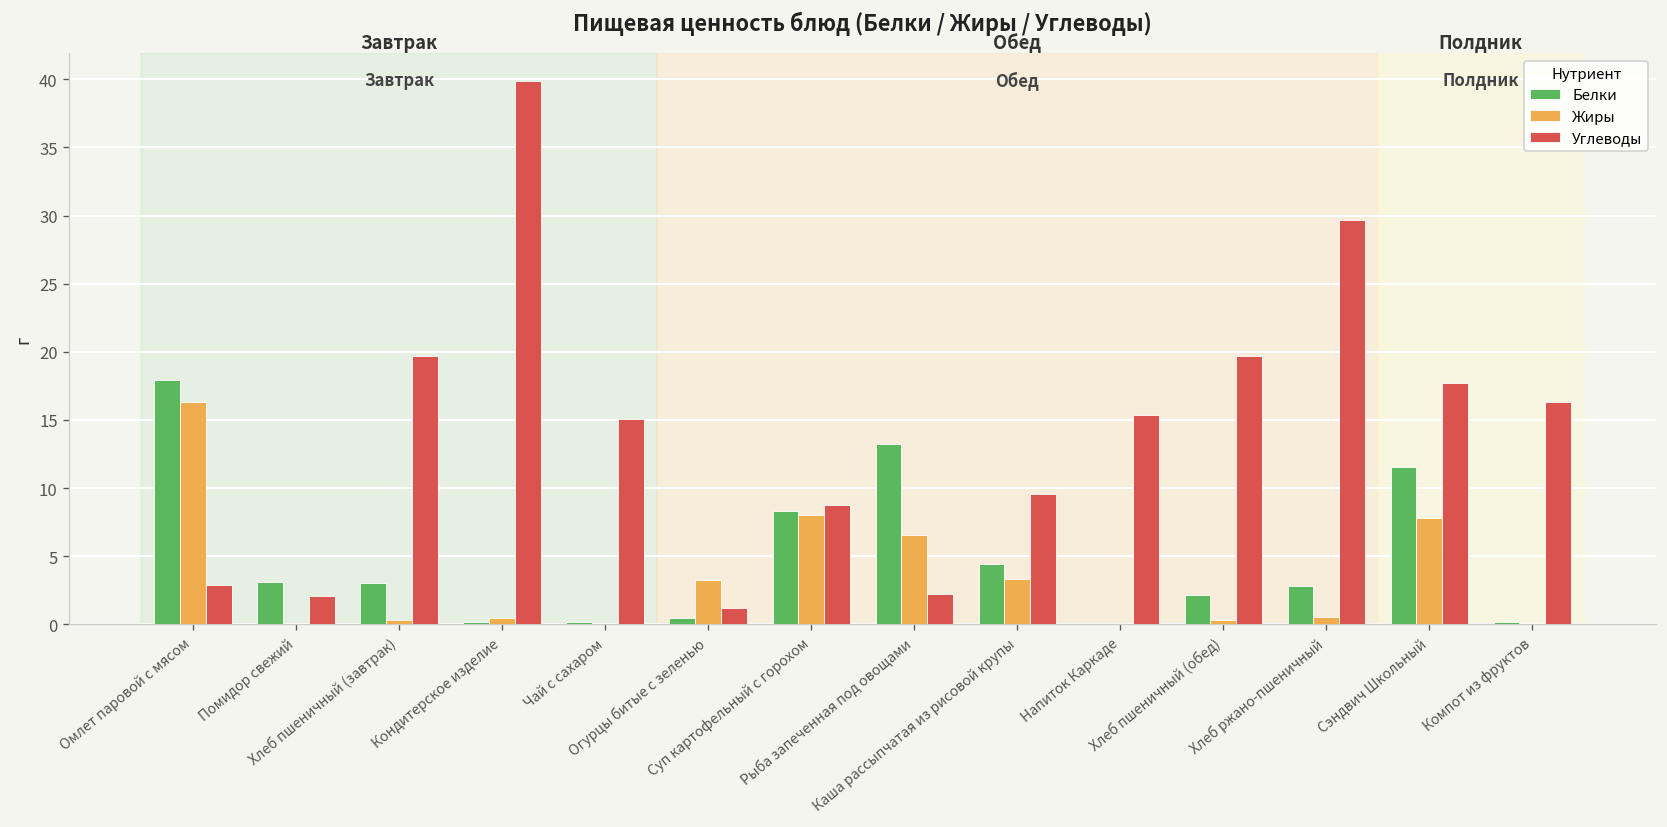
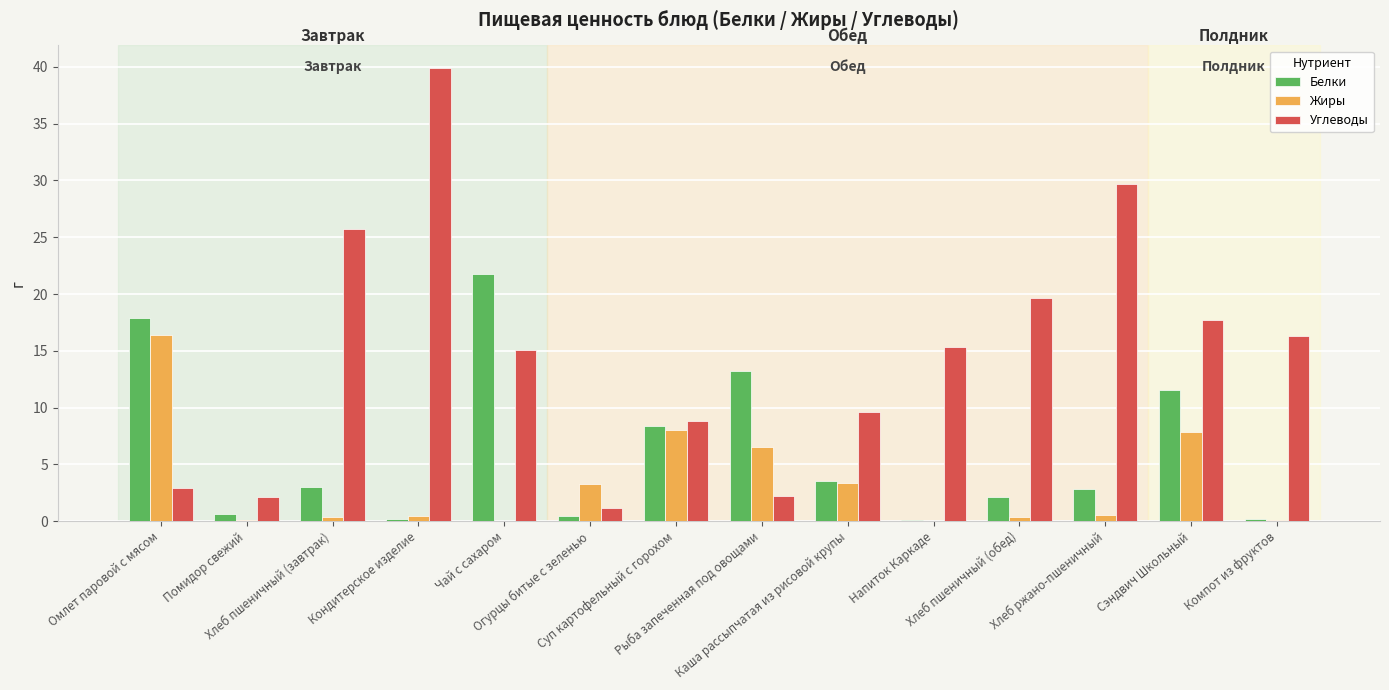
  {
    "Белки": {
      "Омлет паровой с мясом": 17.9,
-     "Помидор свежий": 3.1,
+     "Помидор свежий": 0.7,
      "Хлеб пшеничный (завтрак)": 3.0,
-     "Чай с сахаром": 0.2,
+     "Чай с сахаром": 21.8,
      "Огурцы битые с зеленью": 0.4,
      "Суп картофельный с горохом": 8.3,
      "Рыба запеченная под овощами": 13.2,
-     "Каша рассыпчатая из рисовой крупы": 4.4,
+     "Каша рассыпчатая из рисовой крупы": 3.5,
      "Хлеб пшеничный (обед)": 2.1,
      "Хлеб ржано-пшеничный": 2.8,
      "Сэндвич Школьный": 11.6
    },
    "Жиры": {
      "Омлет паровой с мясом": 16.4,
      "Хлеб пшеничный (завтрак)": 0.3,
      "Кондитерское изделие": 0.5,
      "Огурцы битые с зеленью": 3.2,
      "Суп картофельный с горохом": 8.1,
      "Рыба запеченная под овощами": 6.5,
      "Каша рассыпчатая из рисовой крупы": 3.4,
      "Напиток Каркаде": 0.0,
      "Хлеб пшеничный (обед)": 0.3,
      "Хлеб ржано-пшеничный": 0.6,
      "Сэндвич Школьный": 7.8
    },
    "Углеводы": {
      "Омлет паровой с мясом": 2.9,
      "Помидор свежий": 2.1,
-     "Хлеб пшеничный (завтрак)": 19.7,
+     "Хлеб пшеничный (завтрак)": 25.7,
      "Кондитерское изделие": 39.9,
      "Чай с сахаром": 15.0,
      "Огурцы битые с зеленью": 1.2,
      "Суп картофельный с горохом": 8.8,
      "Рыба запеченная под овощами": 2.2,
      "Каша рассыпчатая из рисовой крупы": 9.6,
      "Напиток Каркаде": 15.3,
      "Хлеб пшеничный (обед)": 19.7,
      "Хлеб ржано-пшеничный": 29.7,
      "Сэндвич Школьный": 17.7,
      "Компот из фруктов": 16.3
    }
  }
